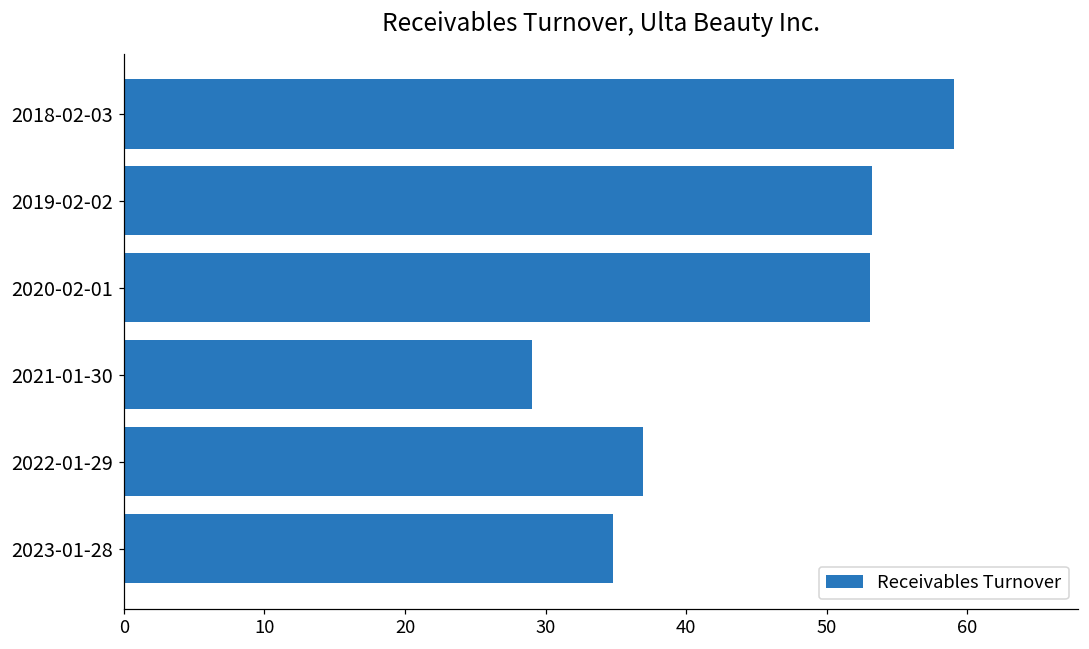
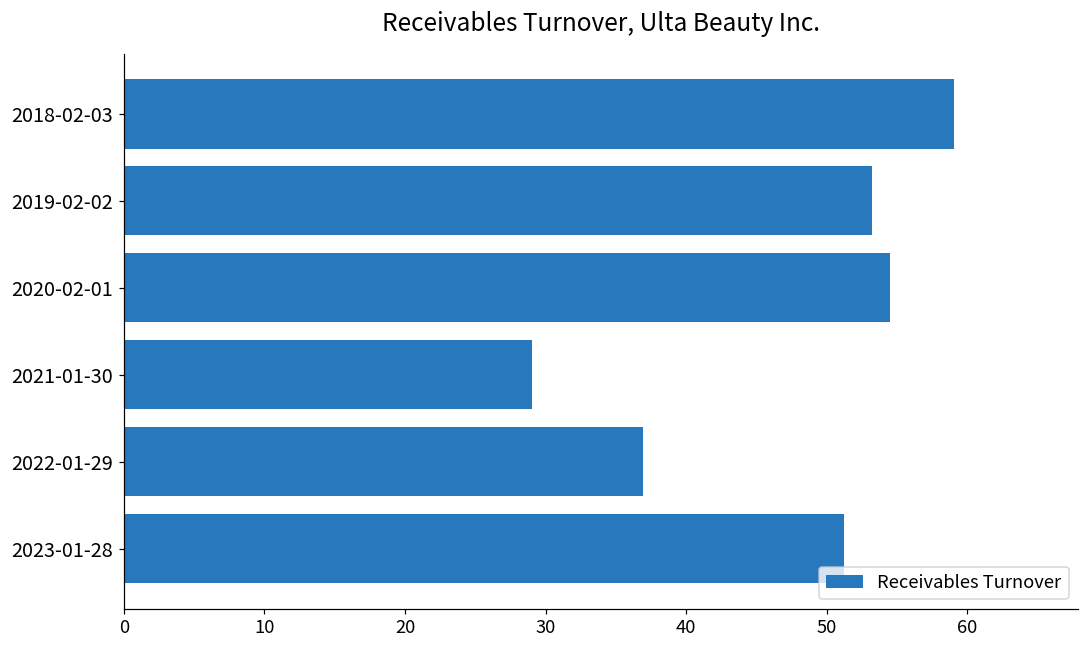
  {
    "2018-02-03": 59.0,
    "2019-02-02": 53.2,
-   "2020-02-01": 53.1,
+   "2020-02-01": 54.5,
    "2021-01-30": 29.0,
    "2022-01-29": 36.9,
-   "2023-01-28": 34.8
+   "2023-01-28": 51.2
  }
